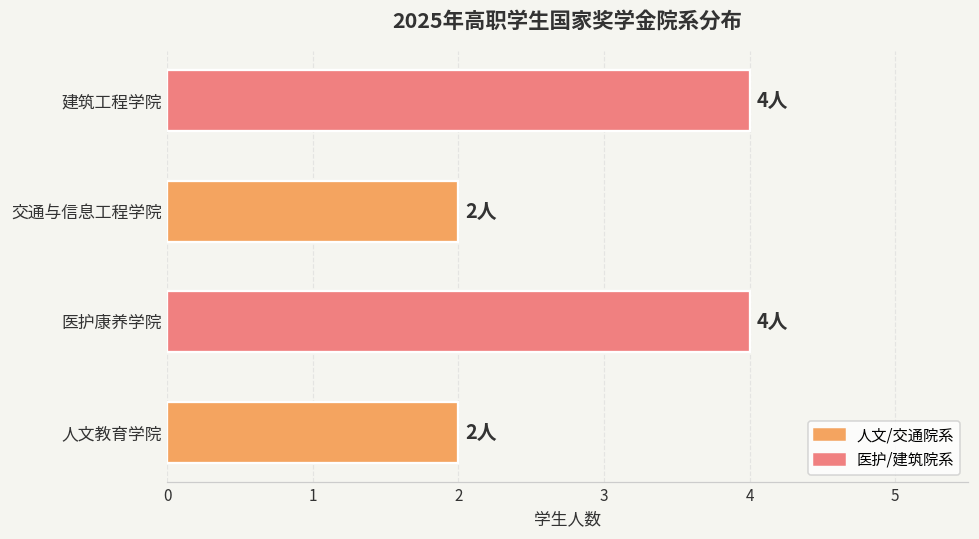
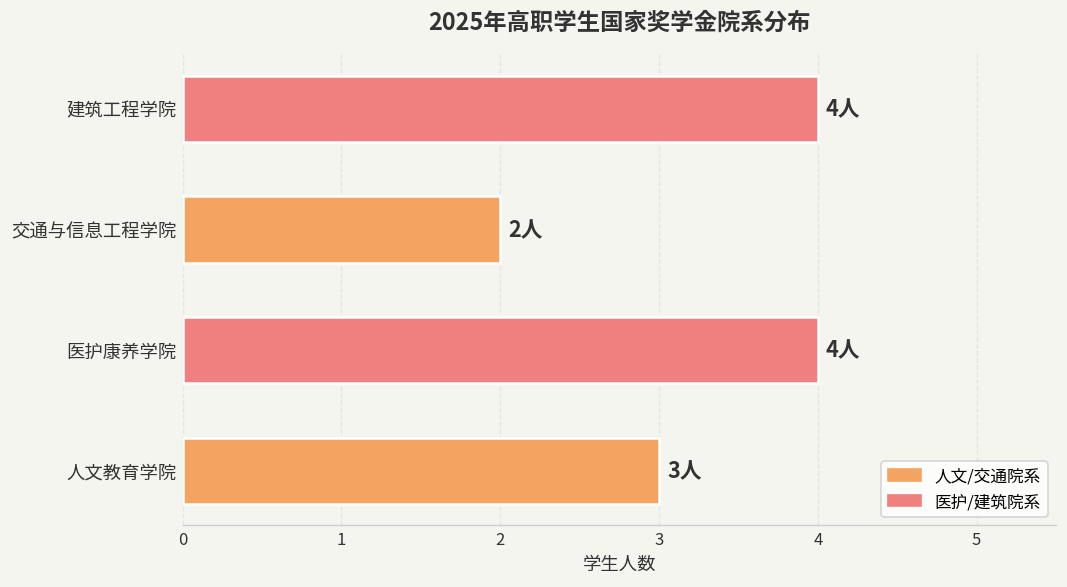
  {
    "建筑工程学院": "4人",
    "交通与信息工程学院": "2人",
    "医护康养学院": "4人",
-   "人文教育学院": "2人"
+   "人文教育学院": "3人"
  }
